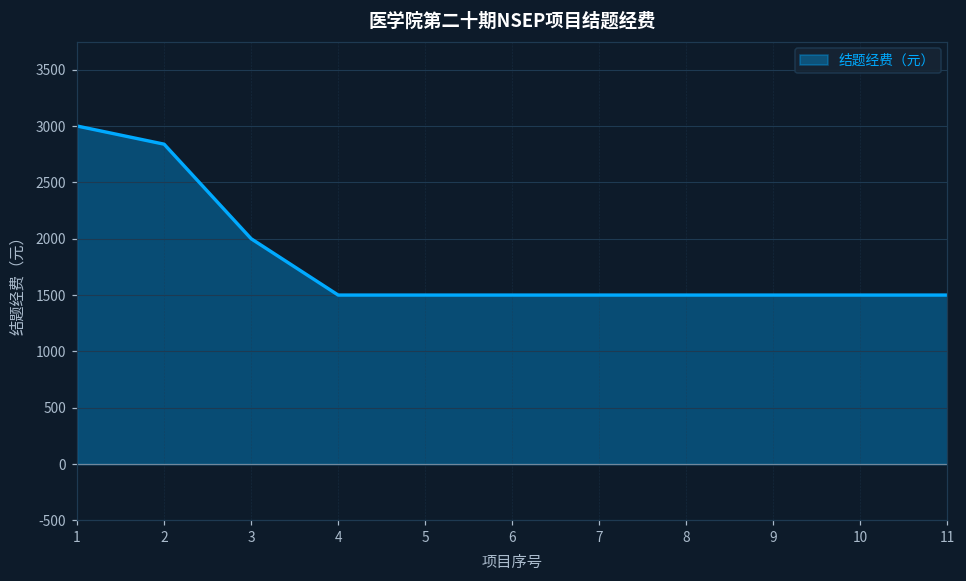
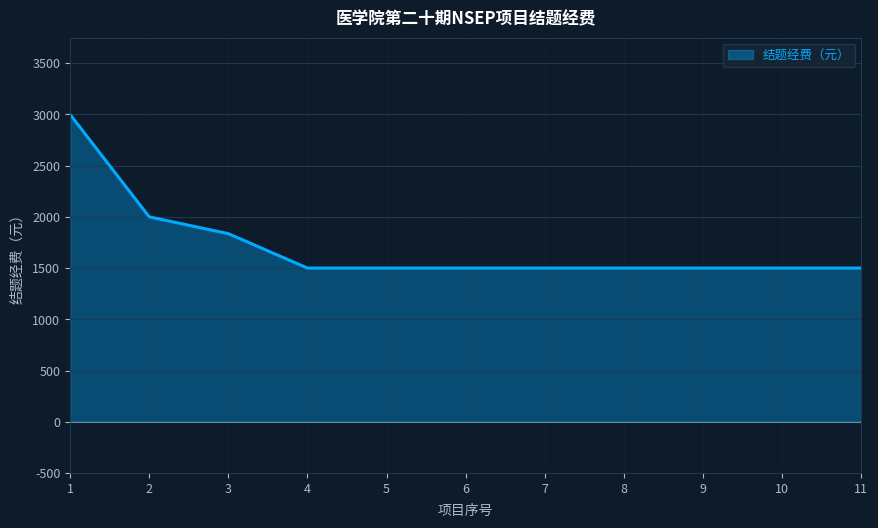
  {
    "1": 3000,
-   "2": 2840,
-   "3": 2000,
+   "2": 2000,
+   "3": 1840,
    "4": 1500,
    "5": 1500,
    "6": 1500,
    "7": 1500,
    "8": 1500,
    "9": 1500,
    "10": 1500,
    "11": 1500
  }
